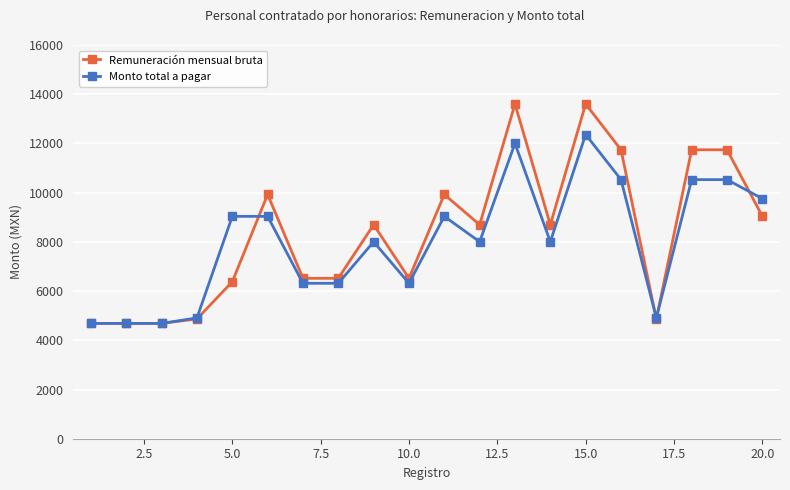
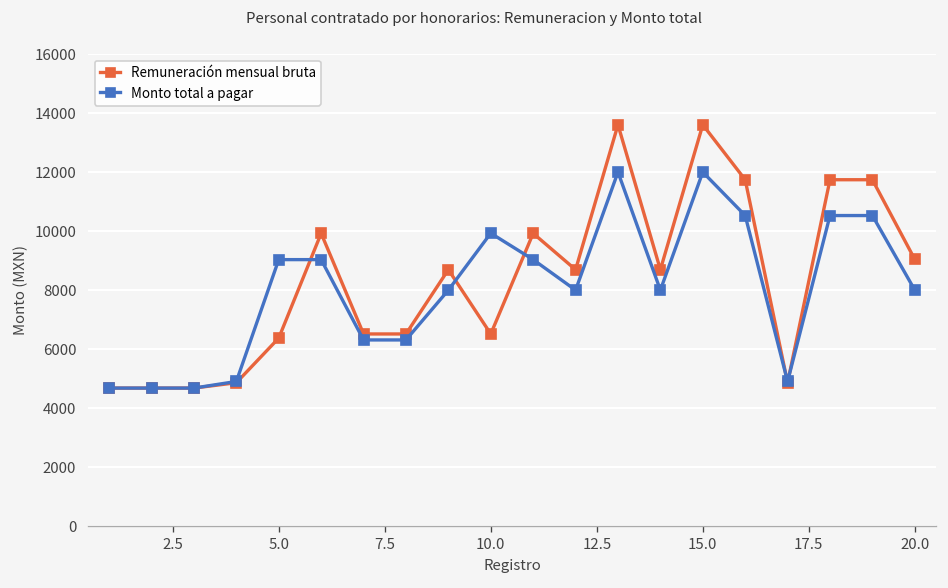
  {
    "Remuneración mensual bruta": {
      "5.0": 6400,
      "10.0": 6500,
      "15.0": 13600,
      "20.0": 9000
    },
    "Monto total a pagar": {
      "5.0": 9000,
-     "10.0": 6300,
-     "15.0": 12400,
-     "20.0": 9800
+     "10.0": 9900,
+     "15.0": 12000,
+     "20.0": 8000
    }
  }
